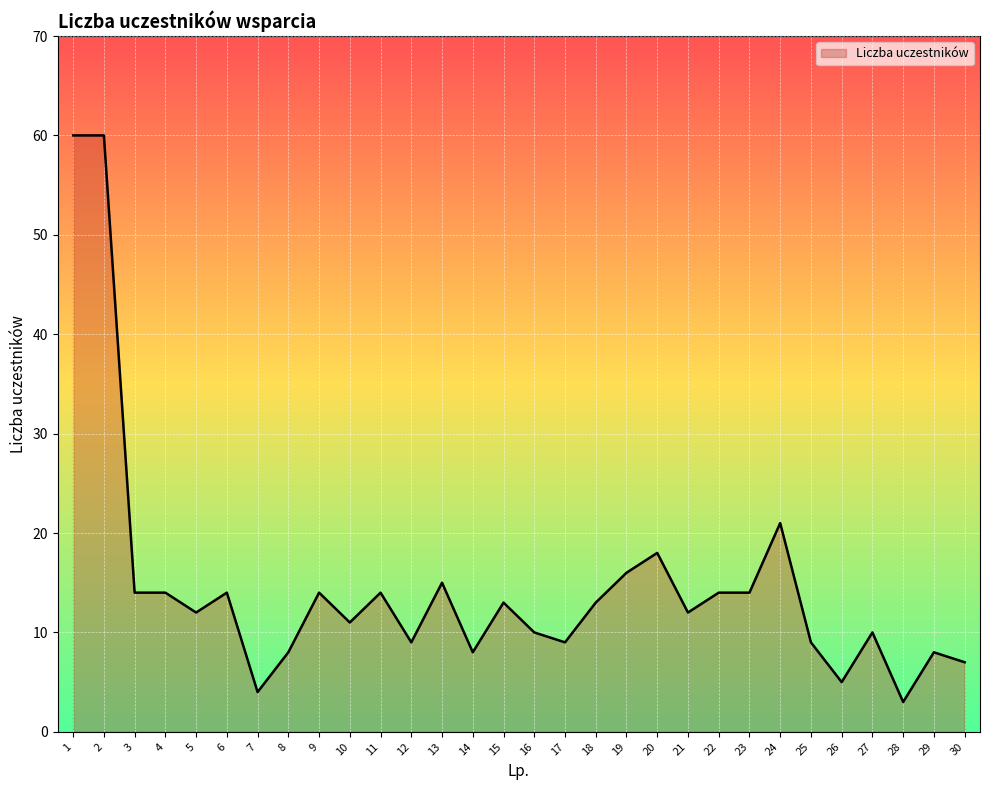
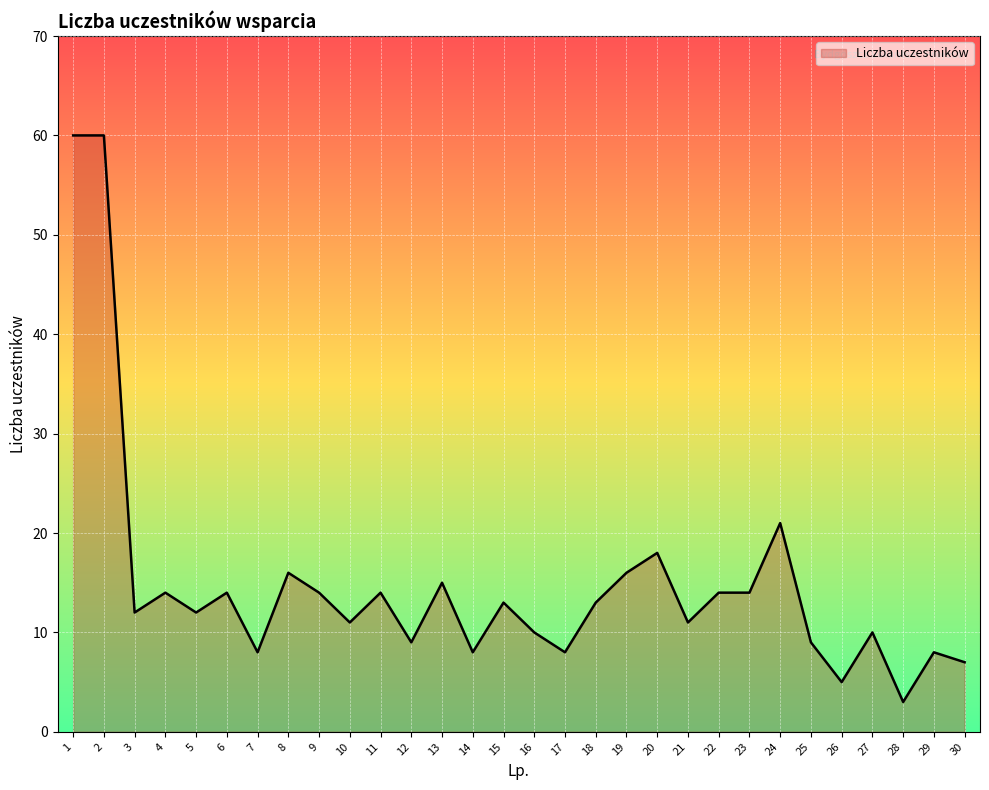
  {
    "1": 60,
    "2": 60,
-   "3": 14,
+   "3": 12,
    "4": 14,
    "5": 12,
    "6": 14,
-   "7": 4,
-   "8": 8,
+   "7": 8,
+   "8": 16,
    "9": 14,
    "10": 11,
    "11": 14,
    "12": 9,
    "13": 15,
    "14": 8,
    "15": 13,
    "16": 10,
-   "17": 9,
+   "17": 8,
    "18": 13,
    "19": 16,
    "20": 18,
-   "21": 12,
+   "21": 11,
    "22": 14,
    "23": 14,
    "24": 21,
    "25": 9,
    "26": 5,
    "27": 10,
    "28": 3,
    "29": 8,
    "30": 7
  }
